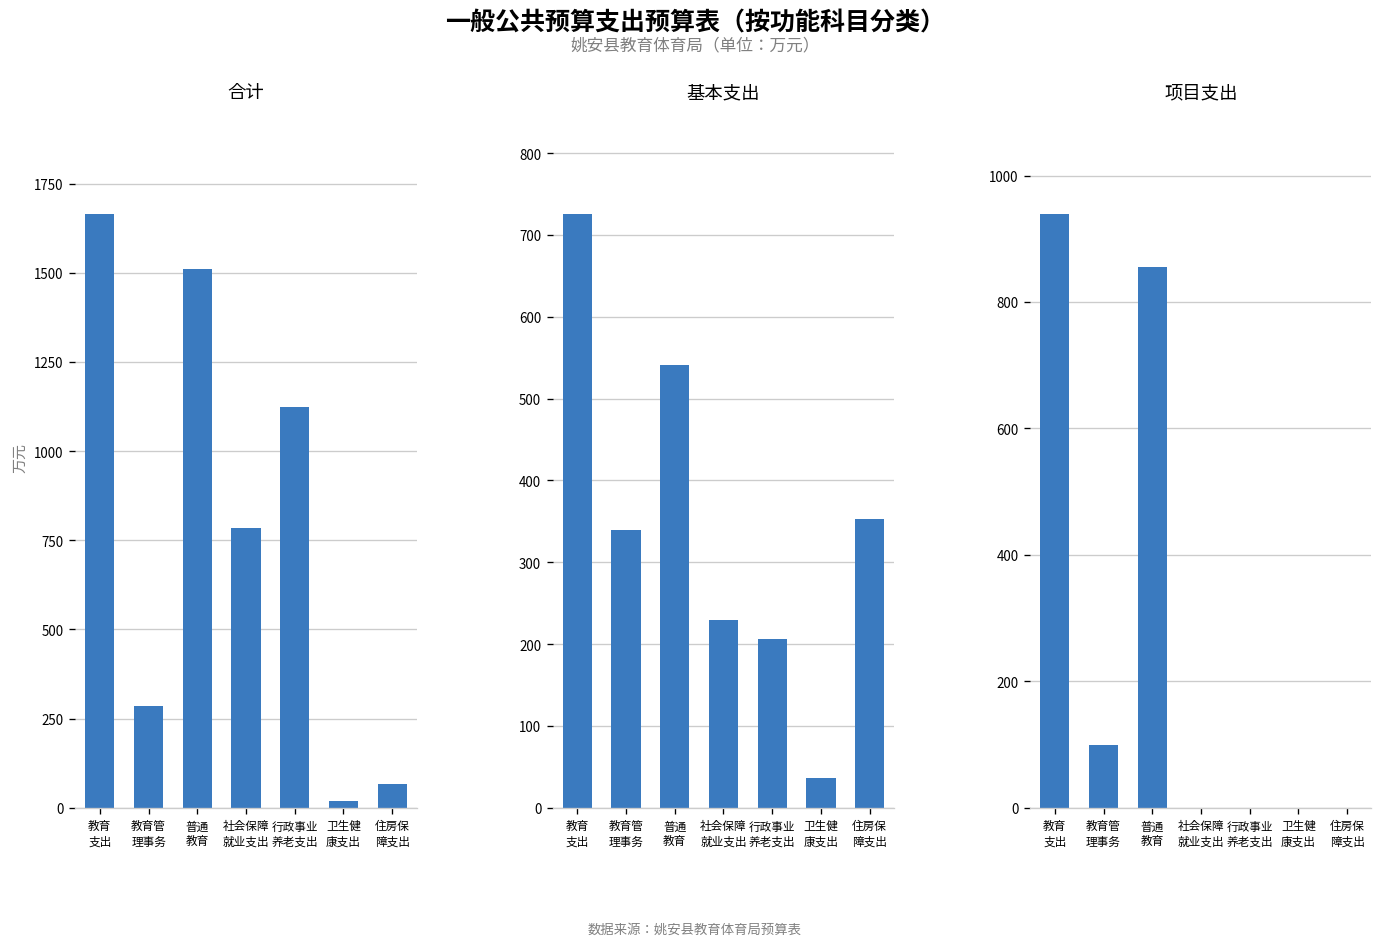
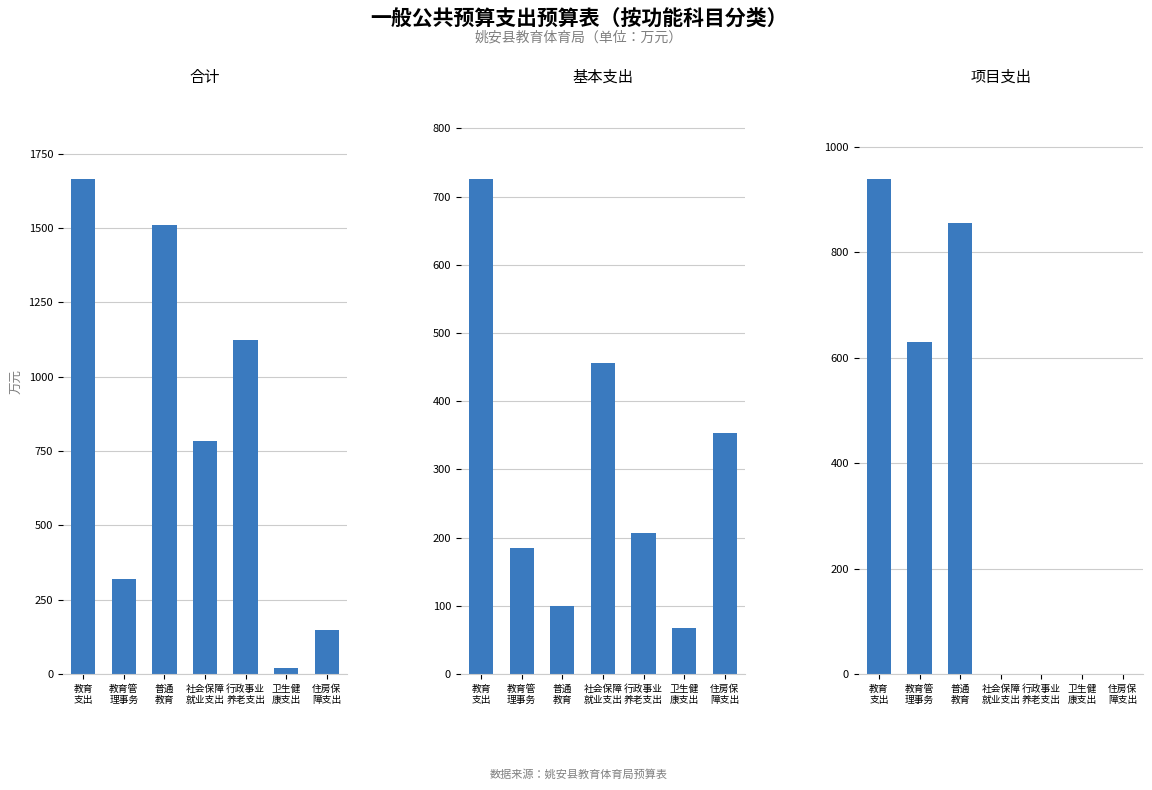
  {
    "合计": {
      "教育 支出": 1670,
-     "教育管 理事务": 280,
+     "教育管 理事务": 320,
      "普通 教育": 1510,
      "社会保障 就业支出": 780,
      "行政事业 养老支出": 1120,
      "卫生健 康支出": 20,
-     "住房保 障支出": 70
+     "住房保 障支出": 150
    },
    "基本支出": {
      "教育 支出": 730,
-     "教育管 理事务": 340,
-     "普通 教育": 540,
-     "社会保障 就业支出": 230,
+     "教育管 理事务": 180,
+     "普通 教育": 100,
+     "社会保障 就业支出": 460,
      "行政事业 养老支出": 210,
-     "卫生健 康支出": 40,
+     "卫生健 康支出": 70,
      "住房保 障支出": 350
    },
    "项目支出": {
      "教育 支出": 940,
-     "教育管 理事务": 100,
+     "教育管 理事务": 630,
      "普通 教育": 860,
      "社会保障 就业支出": 0,
      "行政事业 养老支出": 0,
      "卫生健 康支出": 0,
      "住房保 障支出": 0
    }
  }
